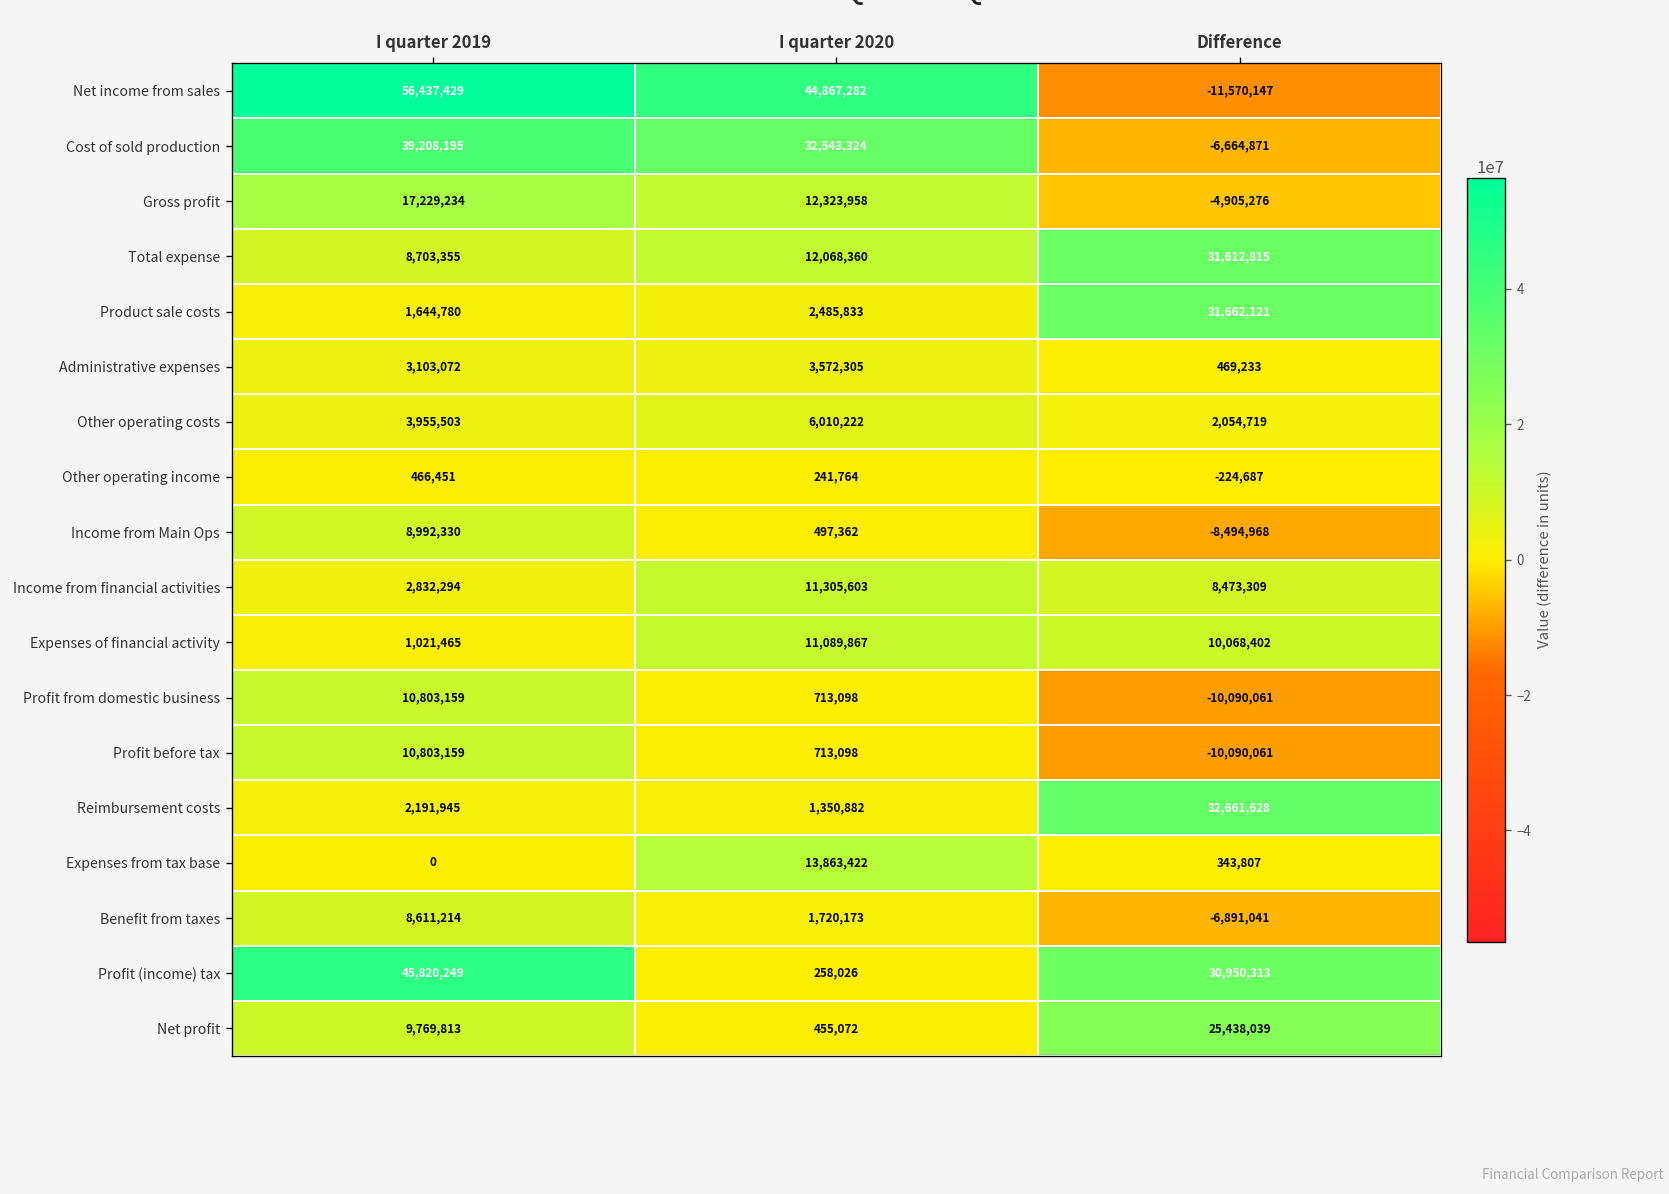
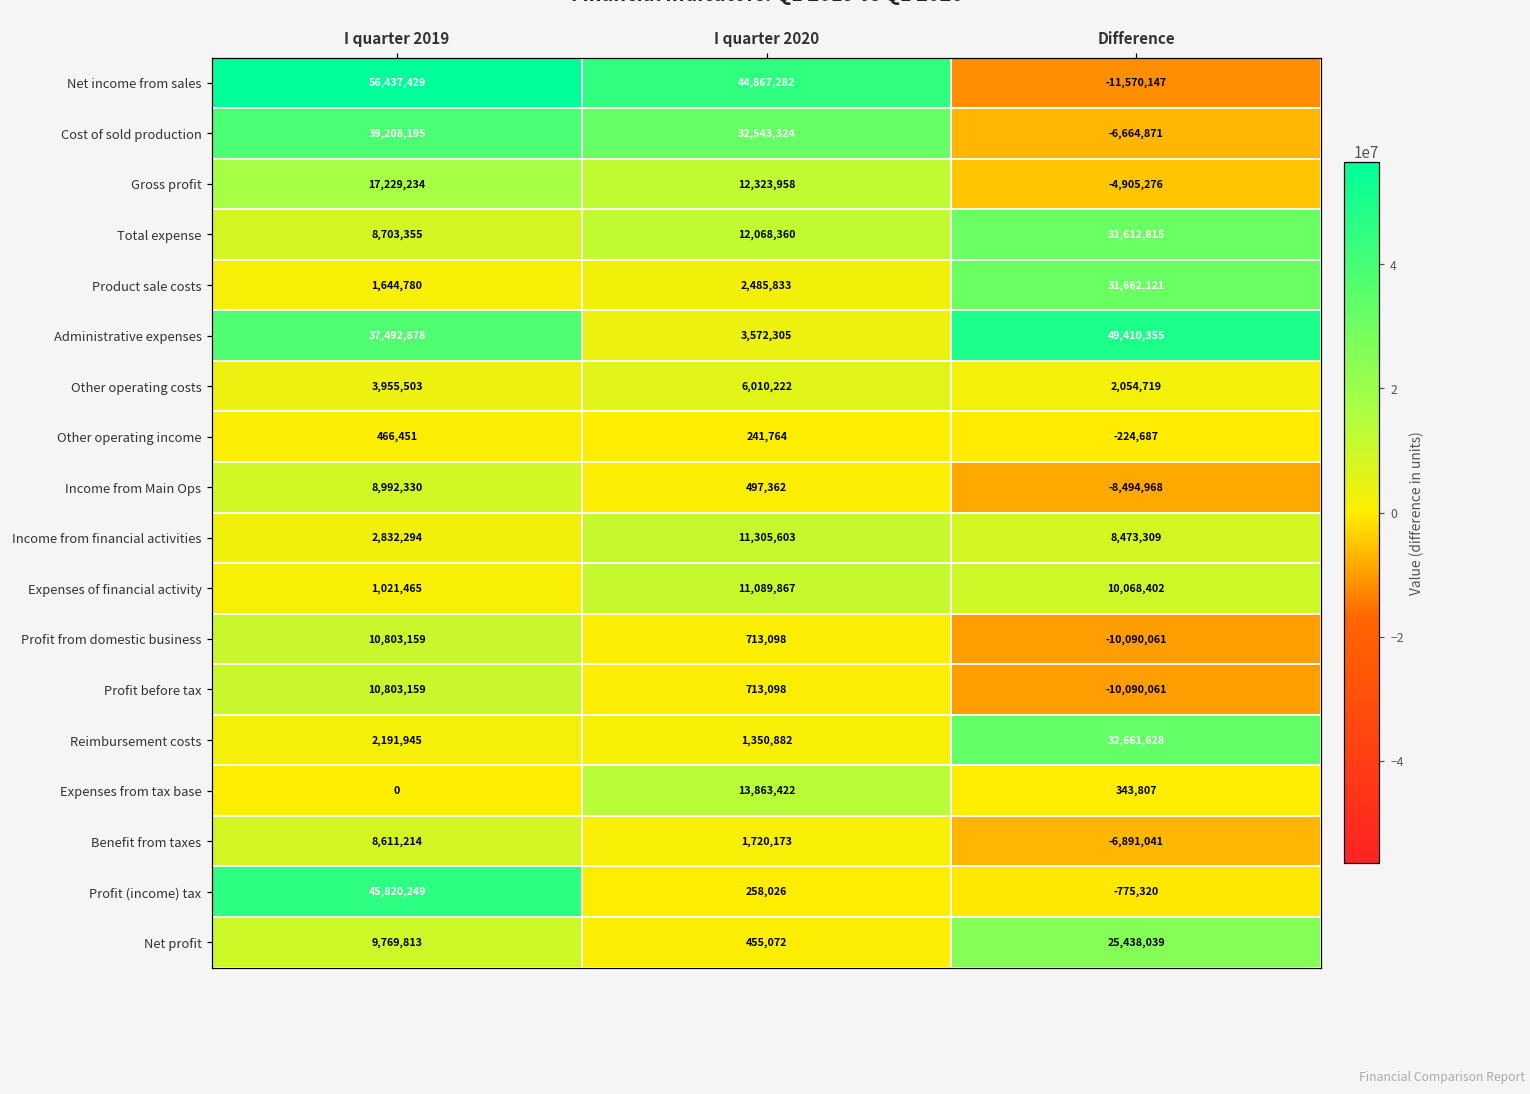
  {
    "Net income from sales": {
      "I quarter 2019": "56,437,429",
      "I quarter 2020": "44,867,282",
      "Difference": "-11,570,147"
    },
    "Cost of sold production": {
      "I quarter 2019": "39,208,195",
      "I quarter 2020": "32,543,324",
      "Difference": "-6,664,871"
    },
    "Gross profit": {
      "I quarter 2019": "17,229,234",
      "I quarter 2020": "12,323,958",
      "Difference": "-4,905,276"
    },
    "Total expense": {
      "I quarter 2019": "8,703,355",
      "I quarter 2020": "12,068,360",
      "Difference": "31,612,815"
    },
    "Product sale costs": {
      "I quarter 2019": "1,644,780",
      "I quarter 2020": "2,485,833",
      "Difference": "31,662,121"
    },
    "Administrative expenses": {
-     "I quarter 2019": "3,103,072",
+     "I quarter 2019": "37,492,878",
      "I quarter 2020": "3,572,305",
-     "Difference": "469,233"
+     "Difference": "49,410,355"
    },
    "Other operating costs": {
      "I quarter 2019": "3,955,503",
      "I quarter 2020": "6,010,222",
      "Difference": "2,054,719"
    },
    "Other operating income": {
      "I quarter 2019": "466,451",
      "I quarter 2020": "241,764",
      "Difference": "-224,687"
    },
    "Income from Main Ops": {
      "I quarter 2019": "8,992,330",
      "I quarter 2020": "497,362",
      "Difference": "-8,494,968"
    },
    "Income from financial activities": {
      "I quarter 2019": "2,832,294",
      "I quarter 2020": "11,305,603",
      "Difference": "8,473,309"
    },
    "Expenses of financial activity": {
      "I quarter 2019": "1,021,465",
      "I quarter 2020": "11,089,867",
      "Difference": "10,068,402"
    },
    "Profit from domestic business": {
      "I quarter 2019": "10,803,159",
      "I quarter 2020": "713,098",
      "Difference": "-10,090,061"
    },
    "Profit before tax": {
      "I quarter 2019": "10,803,159",
      "I quarter 2020": "713,098",
      "Difference": "-10,090,061"
    },
    "Reimbursement costs": {
      "I quarter 2019": "2,191,945",
      "I quarter 2020": "1,350,882",
      "Difference": "32,661,628"
    },
    "Expenses from tax base": {
      "I quarter 2019": "0",
      "I quarter 2020": "13,863,422",
      "Difference": "343,807"
    },
    "Benefit from taxes": {
      "I quarter 2019": "8,611,214",
      "I quarter 2020": "1,720,173",
      "Difference": "-6,891,041"
    },
    "Profit (income) tax": {
      "I quarter 2019": "45,820,249",
      "I quarter 2020": "258,026",
-     "Difference": "30,950,313"
+     "Difference": "-775,320"
    },
    "Net profit": {
      "I quarter 2019": "9,769,813",
      "I quarter 2020": "455,072",
      "Difference": "25,438,039"
    }
  }
